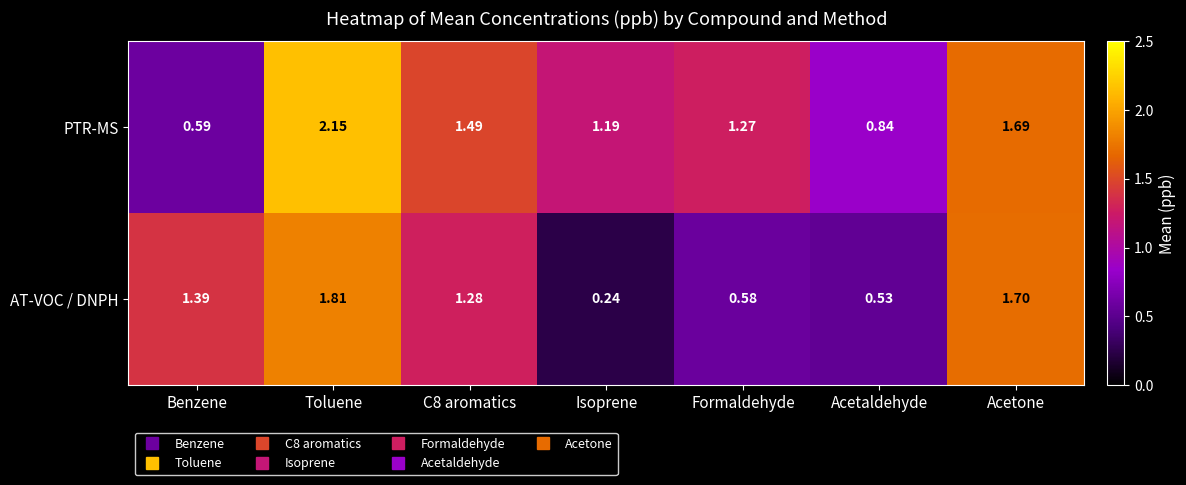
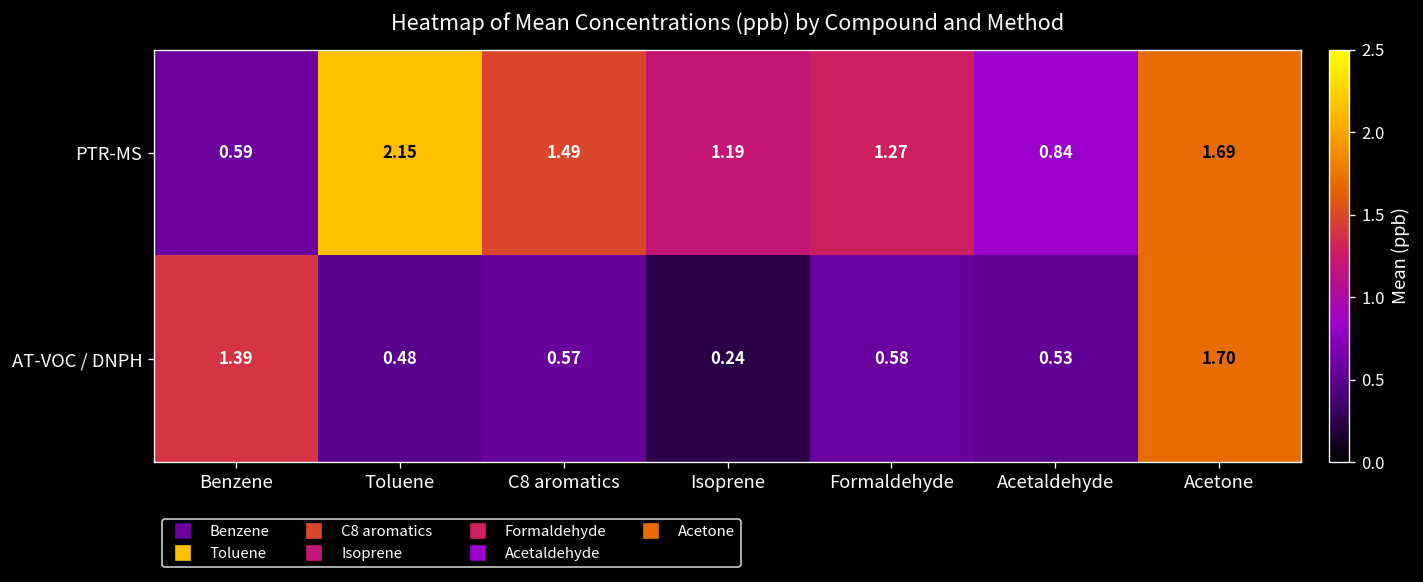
  {
    "PTR-MS": {
      "Benzene": 0.59,
      "Toluene": 2.15,
      "C8 aromatics": 1.49,
      "Isoprene": 1.19,
      "Formaldehyde": 1.27,
      "Acetaldehyde": 0.84,
      "Acetone": 1.69
    },
    "AT-VOC / DNPH": {
      "Benzene": 1.39,
-     "Toluene": 1.81,
-     "C8 aromatics": 1.28,
+     "Toluene": 0.48,
+     "C8 aromatics": 0.57,
      "Isoprene": 0.24,
      "Formaldehyde": 0.58,
      "Acetaldehyde": 0.53,
      "Acetone": 1.70
    }
  }
